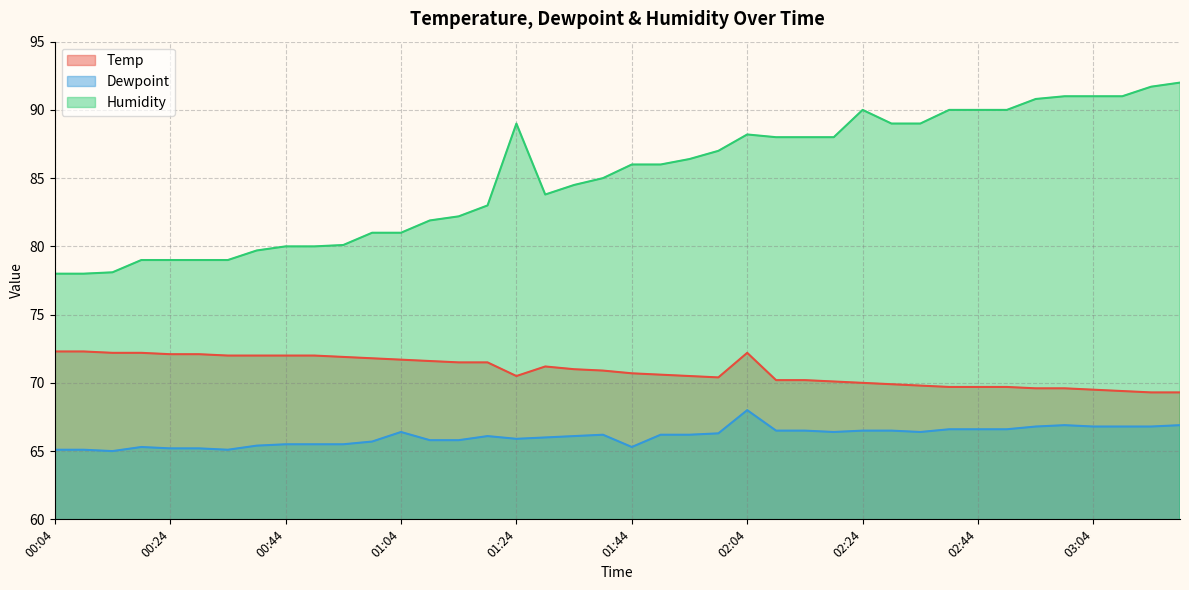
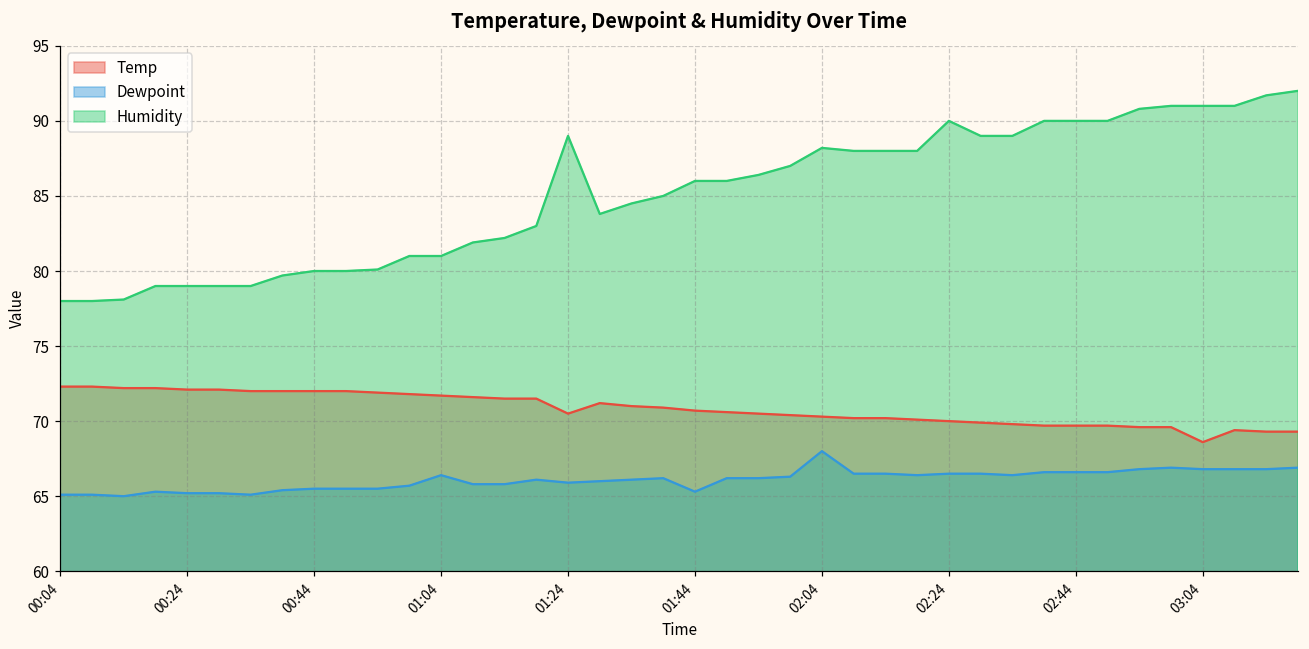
  {
    "Temp": {
      "00:04": 72.3,
      "00:24": 72.1,
      "00:44": 72.0,
      "01:04": 71.7,
      "01:24": 70.5,
      "01:44": 70.7,
-     "02:04": 72.2,
+     "02:04": 70.3,
      "02:24": 70.0,
      "02:44": 69.7,
-     "03:04": 69.5
+     "03:04": 68.6
    },
    "Dewpoint": {
      "00:04": 65.1,
      "00:24": 65.2,
      "00:44": 65.5,
      "01:04": 66.4,
      "01:24": 65.9,
      "01:44": 65.3,
      "02:04": 68.0,
      "02:24": 66.5,
      "02:44": 66.6,
      "03:04": 66.8
    },
    "Humidity": {
      "00:04": 78.0,
      "00:24": 79.0,
      "00:44": 80.0,
      "01:04": 81.0,
      "01:24": 89.0,
      "01:44": 86.0,
      "02:04": 88.2,
      "02:24": 90.0,
      "02:44": 90.0,
      "03:04": 91.0
    }
  }
